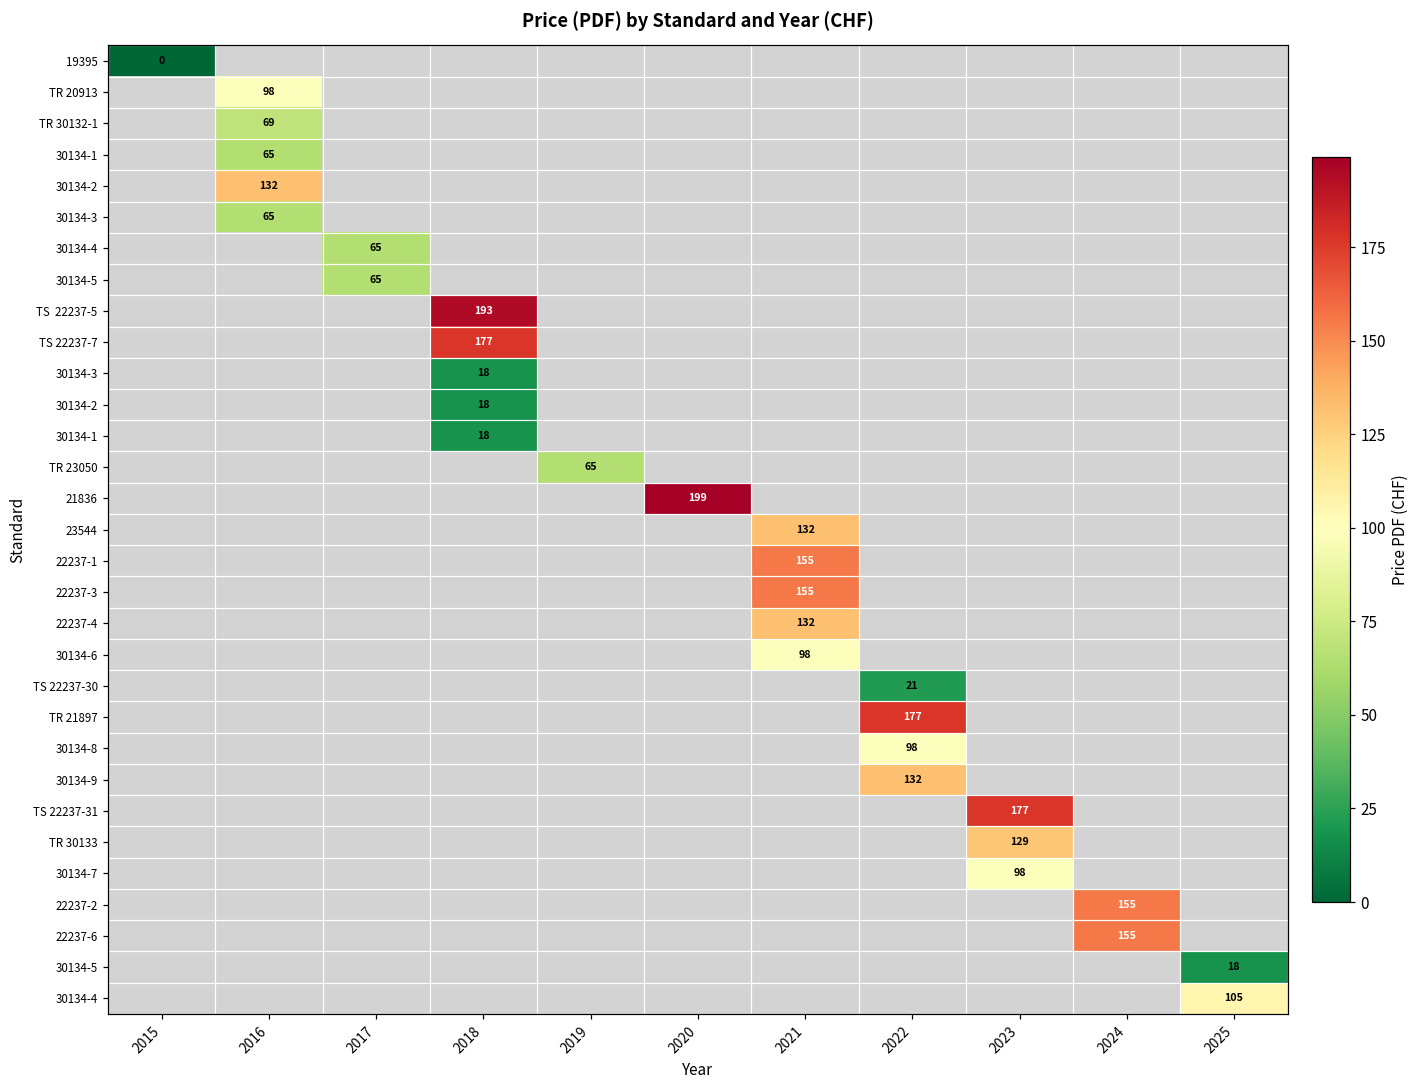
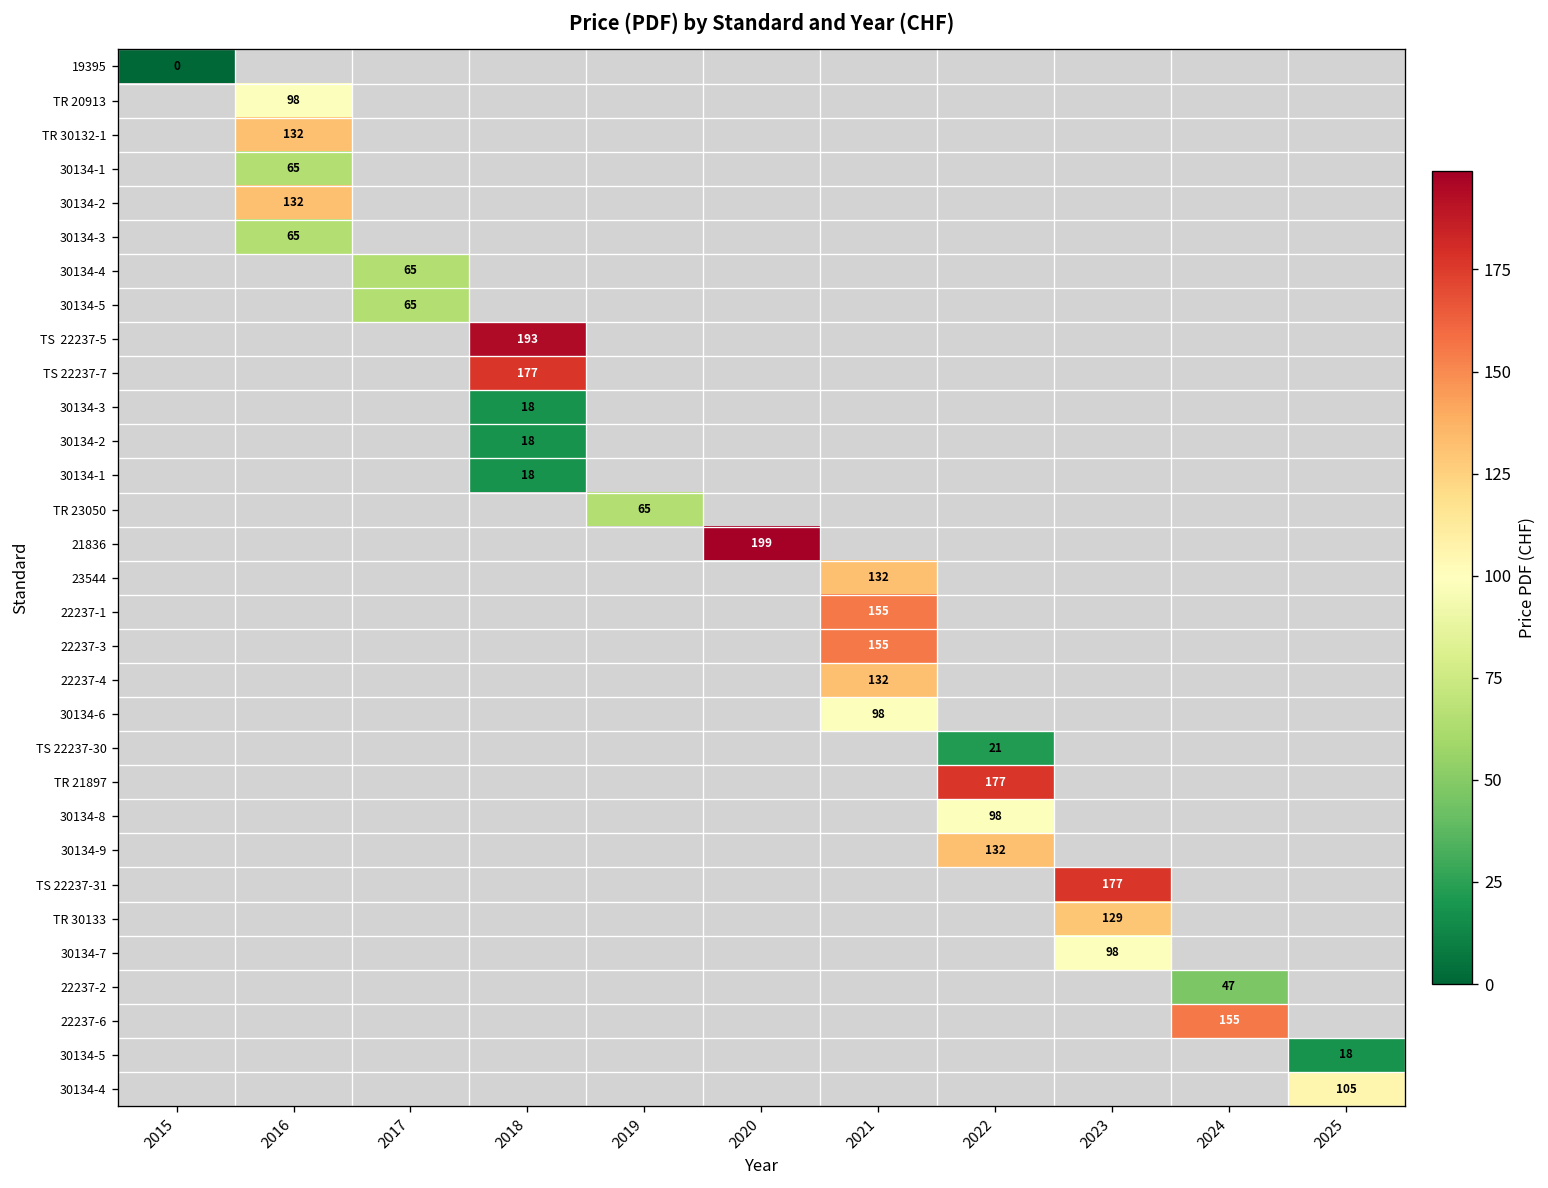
  {
    "19395": {
      "2015": 0
    },
    "TR 20913": {
      "2016": 98
    },
    "TR 30132-1": {
-     "2016": 69
+     "2016": 132
    },
    "30134-1": {
      "2016": 65,
      "2018": 18
    },
    "30134-2": {
      "2016": 132,
      "2018": 18
    },
    "30134-3": {
      "2016": 65,
      "2018": 18
    },
    "30134-4": {
      "2017": 65,
      "2025": 105
    },
    "30134-5": {
      "2017": 65,
      "2025": 18
    },
    "TS 22237-5": {
      "2018": 193
    },
    "TS 22237-7": {
      "2018": 177
    },
    "TR 23050": {
      "2019": 65
    },
    "21836": {
      "2020": 199
    },
    "23544": {
      "2021": 132
    },
    "22237-1": {
      "2021": 155
    },
    "22237-3": {
      "2021": 155
    },
    "22237-4": {
      "2021": 132
    },
    "30134-6": {
      "2021": 98
    },
    "TS 22237-30": {
      "2022": 21
    },
    "TR 21897": {
      "2022": 177
    },
    "30134-8": {
      "2022": 98
    },
    "30134-9": {
      "2022": 132
    },
    "TS 22237-31": {
      "2023": 177
    },
    "TR 30133": {
      "2023": 129
    },
    "30134-7": {
      "2023": 98
    },
    "22237-2": {
-     "2024": 155
+     "2024": 47
    },
    "22237-6": {
      "2024": 155
    }
  }
